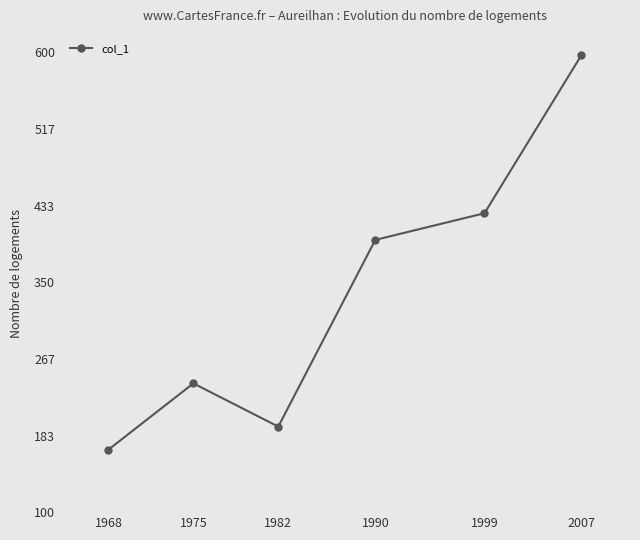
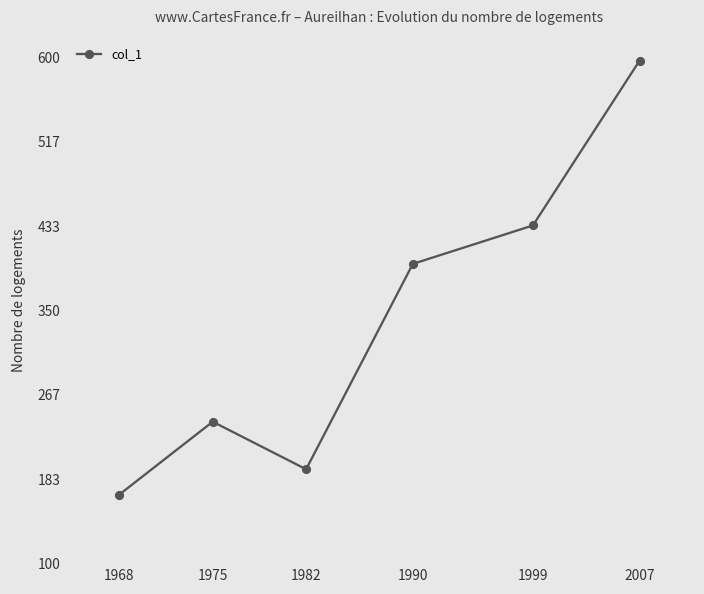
  {
    "1968": 170,
    "1975": 240,
    "1982": 190,
    "1990": 400,
-   "1999": 425,
+   "1999": 434,
    "2007": 600
  }
